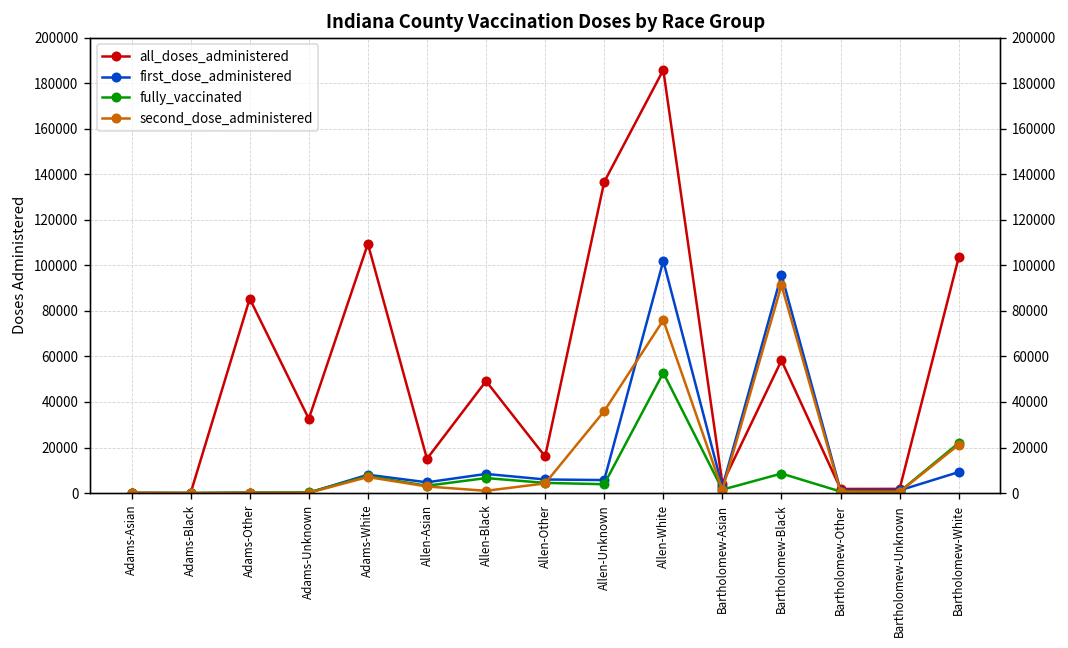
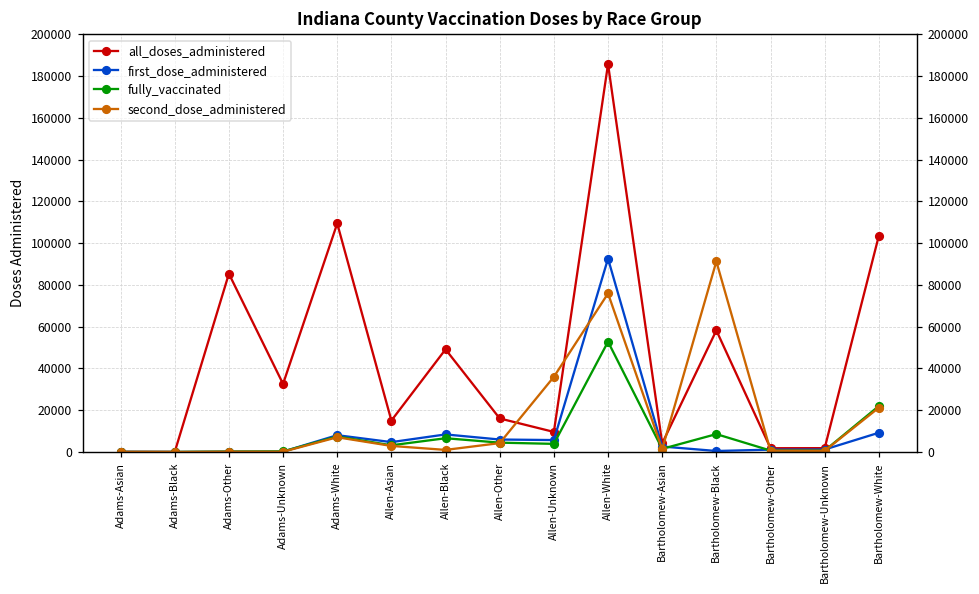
  {
    "all_doses_administered": {
      "Adams-Other": 85000,
      "Adams-Unknown": 33000,
      "Adams-White": 109000,
      "Allen-Asian": 15000,
      "Allen-Black": 49000,
      "Allen-Other": 16000,
-     "Allen-Unknown": 137000,
+     "Allen-Unknown": 10000,
      "Allen-White": 186000,
      "Bartholomew-Asian": 4000,
      "Bartholomew-Black": 58000,
      "Bartholomew-White": 104000
    },
    "first_dose_administered": {
      "Allen-Asian": 5000,
      "Allen-Black": 8000,
      "Allen-Other": 6000,
      "Allen-Unknown": 6000,
-     "Allen-White": 102000,
-     "Bartholomew-Black": 96000,
+     "Allen-White": 93000,
+     "Bartholomew-Black": 0,
      "Bartholomew-White": 9000
    },
    "fully_vaccinated": {
      "Allen-Black": 7000,
      "Allen-Unknown": 4000,
      "Allen-White": 53000,
      "Bartholomew-Black": 9000
    },
    "second_dose_administered": {
      "Allen-Black": 1000,
      "Allen-Unknown": 36000,
      "Allen-White": 76000,
      "Bartholomew-Black": 91000
    }
  }
